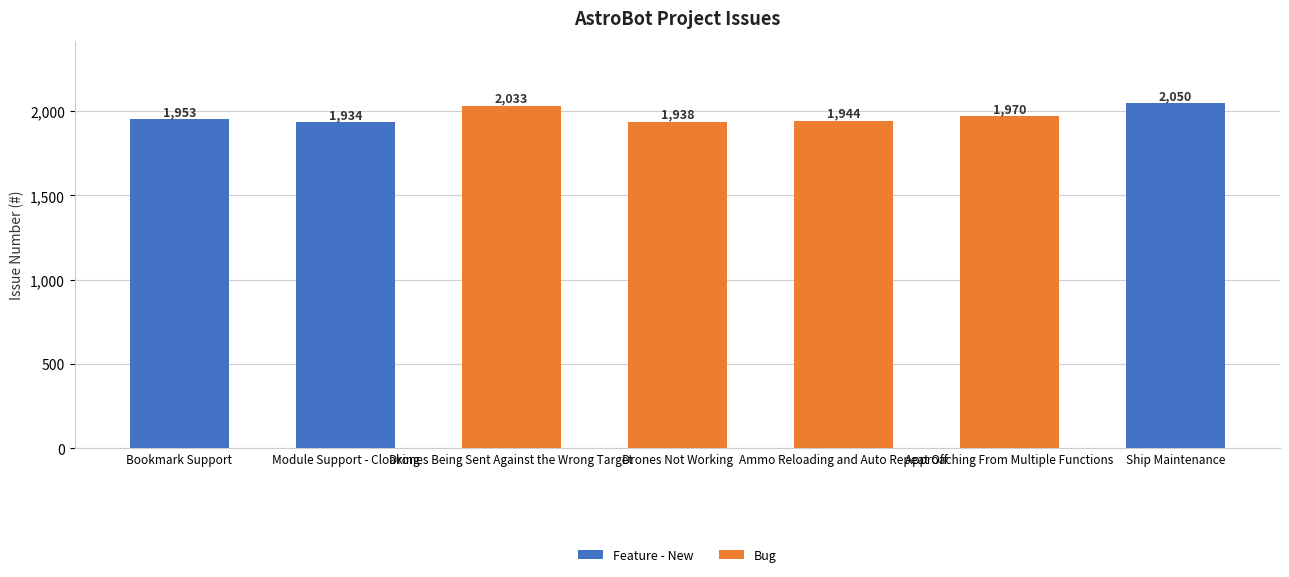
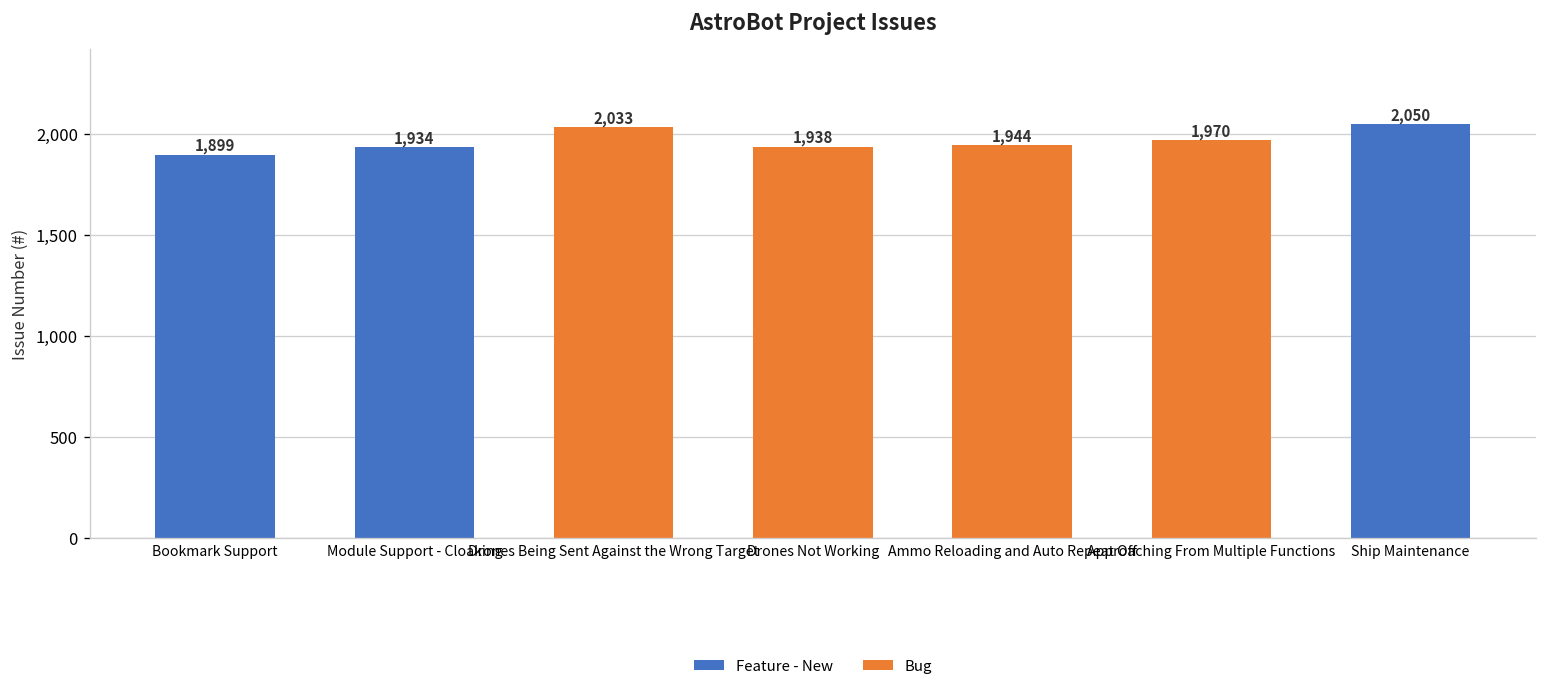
  {
-   "Bookmark Support": "1,953",
+   "Bookmark Support": "1,899",
    "Drones Being Sent Against the Wrong Target": "2,033",
    "Drones Not Working": "1,938",
    "Ship Maintenance": "2,050"
  }
